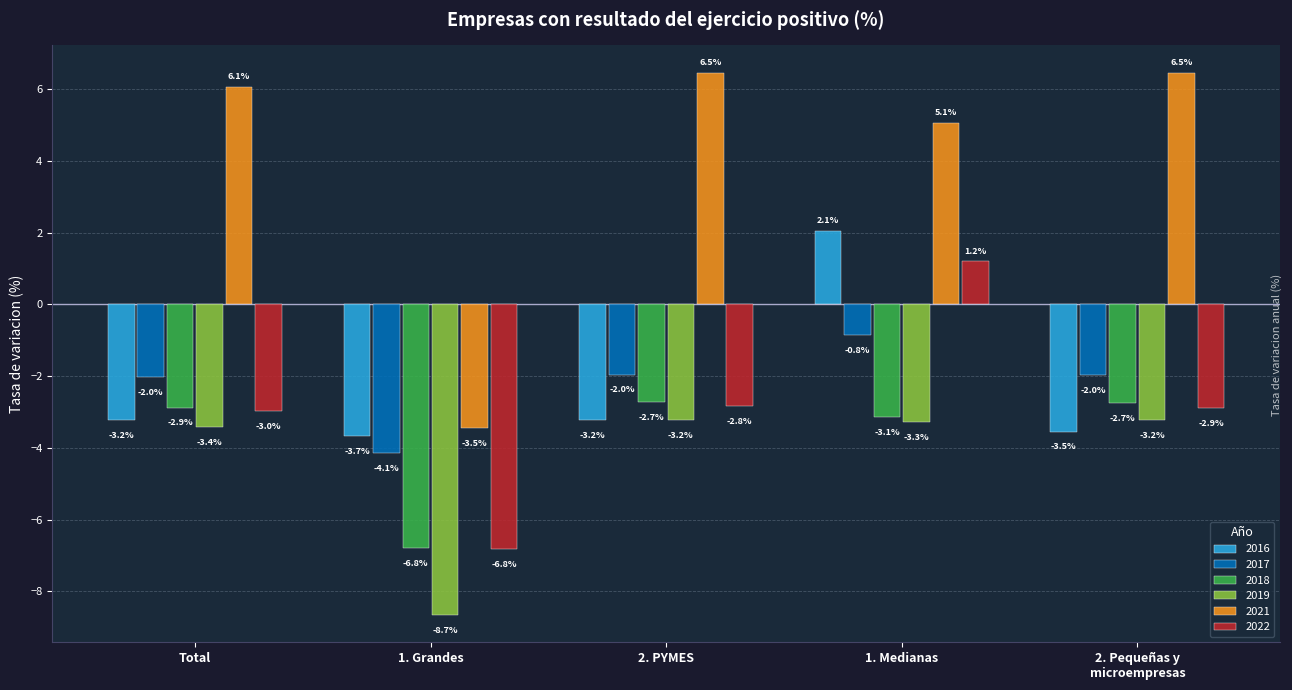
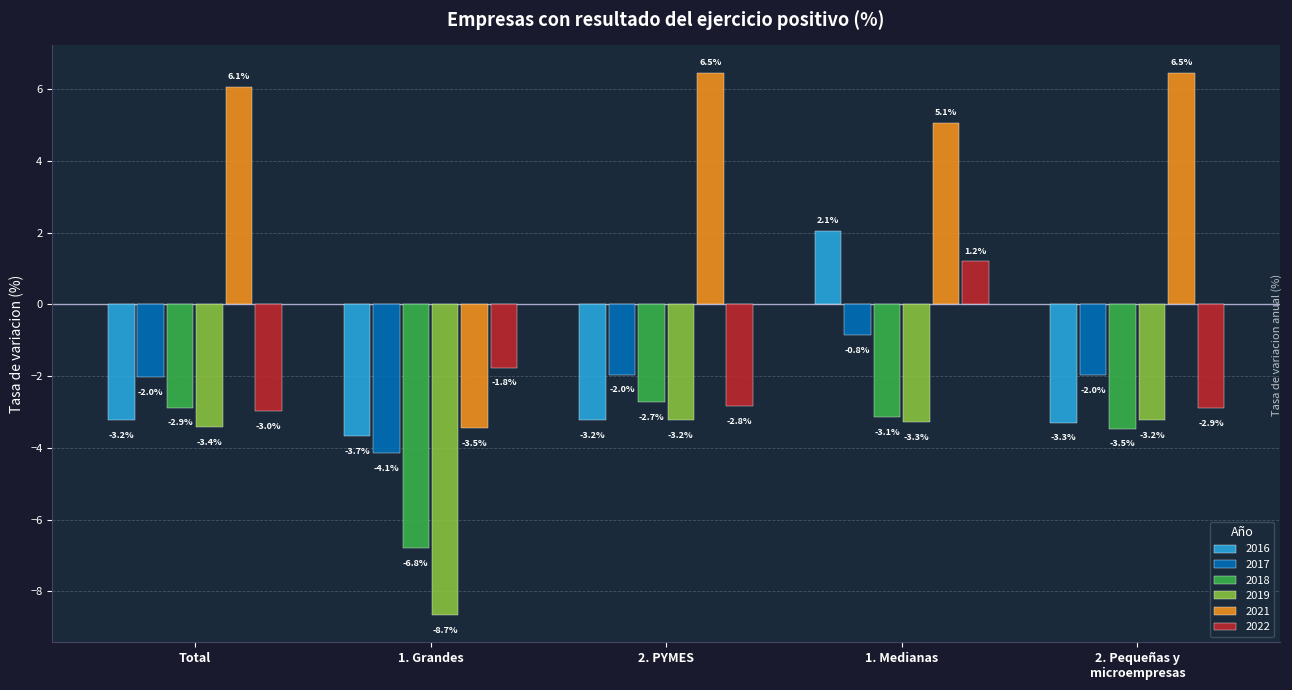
  {
    "2016": {
      "Total": "-3.2%",
      "1. Grandes": "-3.7%",
      "2. PYMES": "-3.2%",
      "1. Medianas": "2.1%",
-     "2. Pequeñas y microempresas": "-3.5%"
+     "2. Pequeñas y microempresas": "-3.3%"
    },
    "2017": {
      "Total": "-2.0%",
      "1. Grandes": "-4.1%",
      "2. PYMES": "-2.0%",
      "1. Medianas": "-0.8%",
      "2. Pequeñas y microempresas": "-2.0%"
    },
    "2018": {
      "Total": "-2.9%",
      "1. Grandes": "-6.8%",
      "2. PYMES": "-2.7%",
      "1. Medianas": "-3.1%",
-     "2. Pequeñas y microempresas": "-2.7%"
+     "2. Pequeñas y microempresas": "-3.5%"
    },
    "2019": {
      "Total": "-3.4%",
      "1. Grandes": "-8.7%",
      "2. PYMES": "-3.2%",
      "1. Medianas": "-3.3%",
      "2. Pequeñas y microempresas": "-3.2%"
    },
    "2021": {
      "Total": "6.1%",
      "1. Grandes": "-3.5%",
      "2. PYMES": "6.5%",
      "1. Medianas": "5.1%",
      "2. Pequeñas y microempresas": "6.5%"
    },
    "2022": {
      "Total": "-3.0%",
-     "1. Grandes": "-6.8%",
+     "1. Grandes": "-1.8%",
      "2. PYMES": "-2.8%",
      "1. Medianas": "1.2%",
      "2. Pequeñas y microempresas": "-2.9%"
    }
  }
